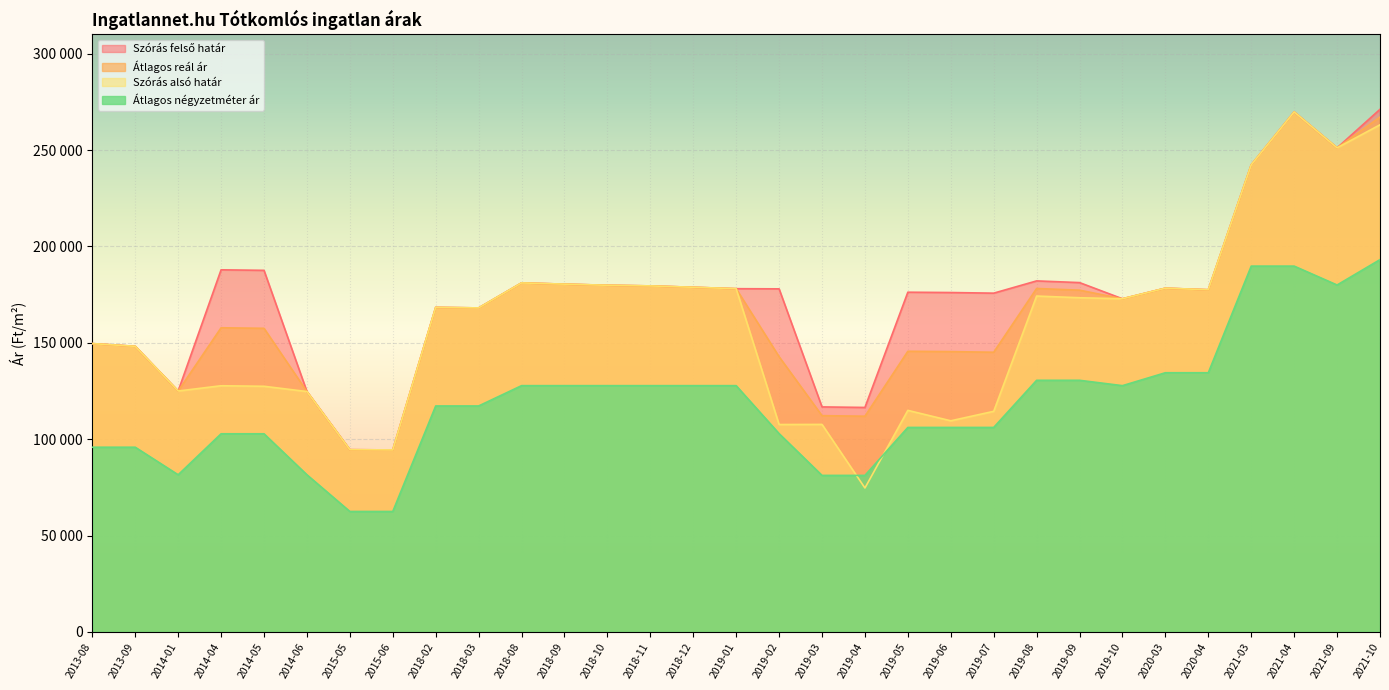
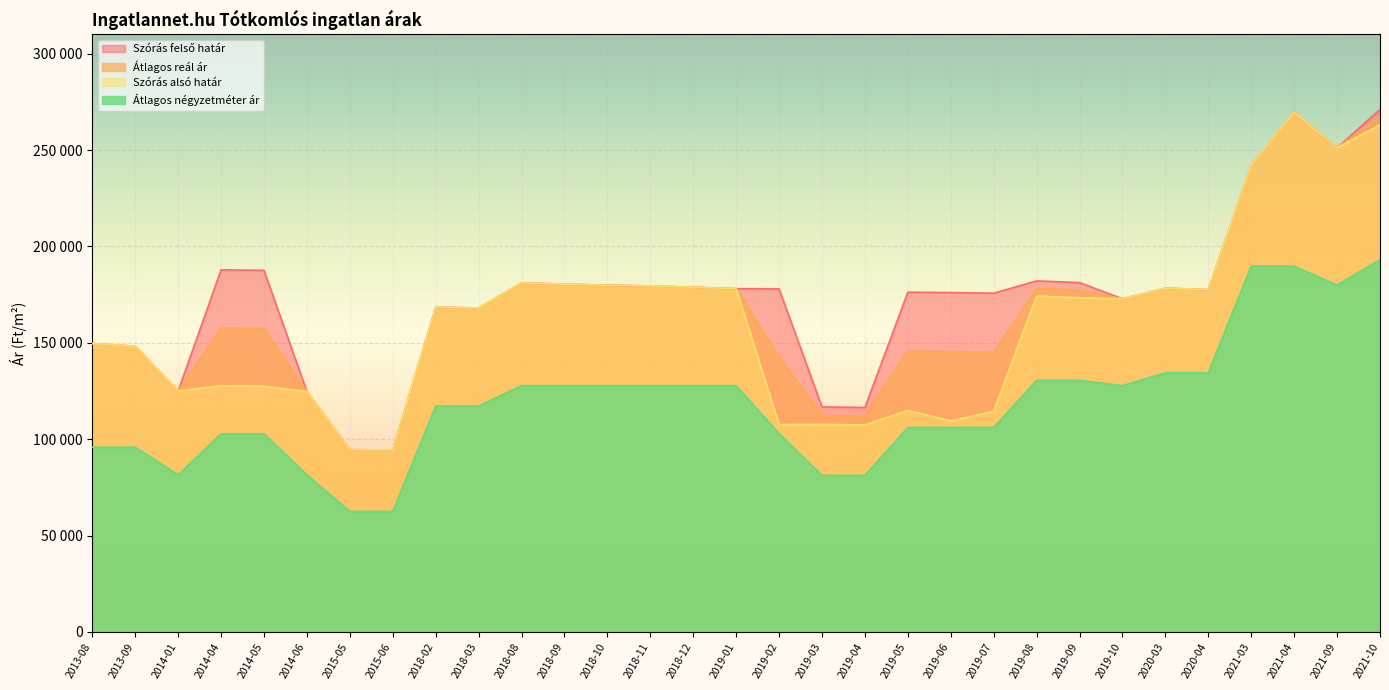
  {
    "Szórás felső határ": {
      "2014-04": 188000,
      "2014-05": 188000,
      "2019-02": 178000,
      "2019-03": 117000,
      "2019-04": 116000,
      "2019-05": 176000,
      "2019-06": 176000,
      "2019-07": 176000,
      "2019-08": 182000,
      "2019-09": 181000,
      "2021-10": 271000
    },
    "Átlagos reál ár": {
      "2014-04": 158000,
      "2014-05": 158000,
      "2019-02": 143000,
      "2019-03": 112000,
      "2019-04": 112000,
      "2019-05": 146000,
      "2019-06": 145000,
      "2019-07": 145000,
      "2019-08": 178000,
      "2019-09": 177000,
      "2021-10": 267000
    },
    "Szórás alsó határ": {
      "2014-04": 128000,
      "2014-05": 127000,
      "2019-02": 108000,
      "2019-03": 108000,
-     "2019-04": 75000,
+     "2019-04": 107000,
      "2019-05": 115000,
      "2019-06": 110000,
      "2019-07": 114000,
      "2019-08": 174000,
      "2019-09": 173000,
      "2021-10": 263000
    },
    "Átlagos négyzetméter ár": {
      "2013-08": 96000,
      "2013-09": 96000,
      "2014-01": 82000,
      "2014-04": 103000,
      "2014-05": 103000,
      "2014-06": 82000,
      "2015-05": 63000,
      "2015-06": 63000,
      "2018-02": 117000,
      "2018-03": 117000,
      "2018-08": 128000,
      "2018-09": 128000,
      "2018-10": 128000,
      "2018-11": 128000,
      "2018-12": 128000,
      "2019-01": 128000,
      "2019-02": 103000,
      "2019-03": 81000,
      "2019-04": 81000,
      "2019-05": 106000,
      "2019-06": 106000,
      "2019-07": 106000,
      "2019-08": 131000,
      "2019-09": 131000,
      "2019-10": 128000,
      "2020-03": 134000,
      "2020-04": 134000,
      "2021-03": 190000,
      "2021-04": 190000,
      "2021-09": 180000,
      "2021-10": 193000
    }
  }
